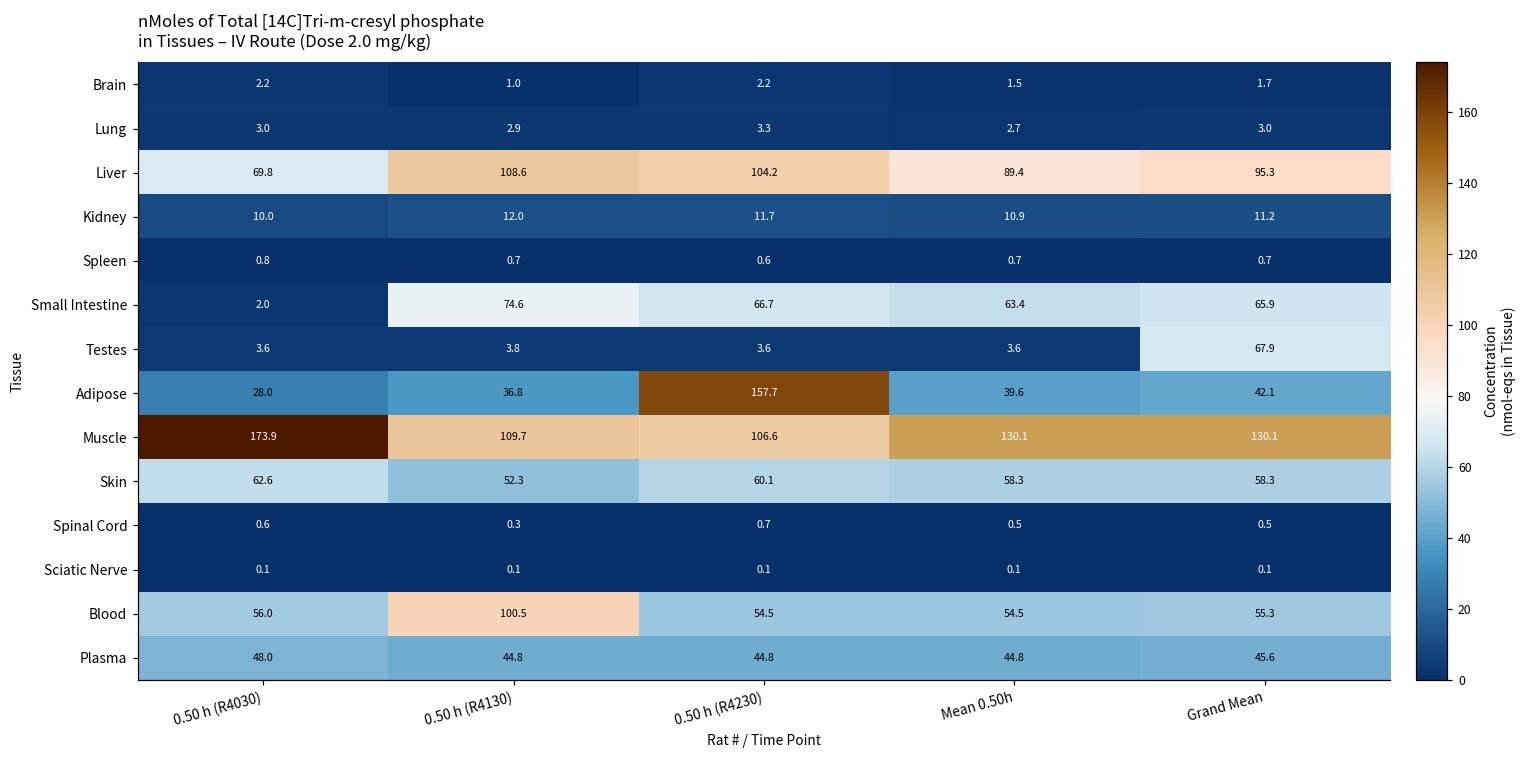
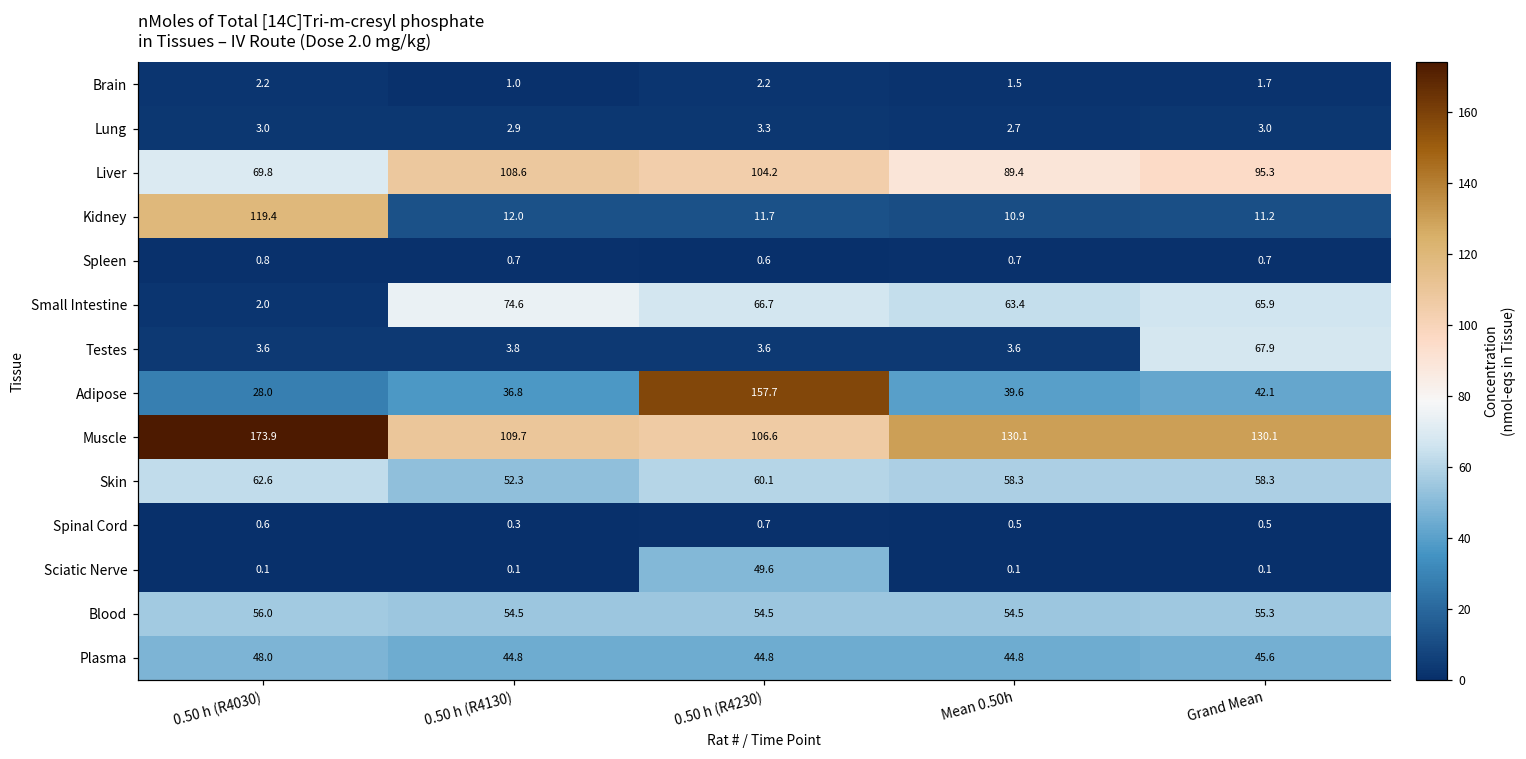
  {
    "Brain": {
      "0.50 h (R4030)": 2.2,
      "0.50 h (R4130)": 1.0,
      "0.50 h (R4230)": 2.2,
      "Mean 0.50h": 1.5,
      "Grand Mean": 1.7
    },
    "Lung": {
      "0.50 h (R4030)": 3.0,
      "0.50 h (R4130)": 2.9,
      "0.50 h (R4230)": 3.3,
      "Mean 0.50h": 2.7,
      "Grand Mean": 3.0
    },
    "Liver": {
      "0.50 h (R4030)": 69.8,
      "0.50 h (R4130)": 108.6,
      "0.50 h (R4230)": 104.2,
      "Mean 0.50h": 89.4,
      "Grand Mean": 95.3
    },
    "Kidney": {
-     "0.50 h (R4030)": 10.0,
+     "0.50 h (R4030)": 119.4,
      "0.50 h (R4130)": 12.0,
      "0.50 h (R4230)": 11.7,
      "Mean 0.50h": 10.9,
      "Grand Mean": 11.2
    },
    "Spleen": {
      "0.50 h (R4030)": 0.8,
      "0.50 h (R4130)": 0.7,
      "0.50 h (R4230)": 0.6,
      "Mean 0.50h": 0.7,
      "Grand Mean": 0.7
    },
    "Small Intestine": {
      "0.50 h (R4030)": 2.0,
      "0.50 h (R4130)": 74.6,
      "0.50 h (R4230)": 66.7,
      "Mean 0.50h": 63.4,
      "Grand Mean": 65.9
    },
    "Testes": {
      "0.50 h (R4030)": 3.6,
      "0.50 h (R4130)": 3.8,
      "0.50 h (R4230)": 3.6,
      "Mean 0.50h": 3.6,
      "Grand Mean": 67.9
    },
    "Adipose": {
      "0.50 h (R4030)": 28.0,
      "0.50 h (R4130)": 36.8,
      "0.50 h (R4230)": 157.7,
      "Mean 0.50h": 39.6,
      "Grand Mean": 42.1
    },
    "Muscle": {
      "0.50 h (R4030)": 173.9,
      "0.50 h (R4130)": 109.7,
      "0.50 h (R4230)": 106.6,
      "Mean 0.50h": 130.1,
      "Grand Mean": 130.1
    },
    "Skin": {
      "0.50 h (R4030)": 62.6,
      "0.50 h (R4130)": 52.3,
      "0.50 h (R4230)": 60.1,
      "Mean 0.50h": 58.3,
      "Grand Mean": 58.3
    },
    "Spinal Cord": {
      "0.50 h (R4030)": 0.6,
      "0.50 h (R4130)": 0.3,
      "0.50 h (R4230)": 0.7,
      "Mean 0.50h": 0.5,
      "Grand Mean": 0.5
    },
    "Sciatic Nerve": {
      "0.50 h (R4030)": 0.1,
      "0.50 h (R4130)": 0.1,
-     "0.50 h (R4230)": 0.1,
+     "0.50 h (R4230)": 49.6,
      "Mean 0.50h": 0.1,
      "Grand Mean": 0.1
    },
    "Blood": {
      "0.50 h (R4030)": 56.0,
-     "0.50 h (R4130)": 100.5,
+     "0.50 h (R4130)": 54.5,
      "0.50 h (R4230)": 54.5,
      "Mean 0.50h": 54.5,
      "Grand Mean": 55.3
    },
    "Plasma": {
      "0.50 h (R4030)": 48.0,
      "0.50 h (R4130)": 44.8,
      "0.50 h (R4230)": 44.8,
      "Mean 0.50h": 44.8,
      "Grand Mean": 45.6
    }
  }
